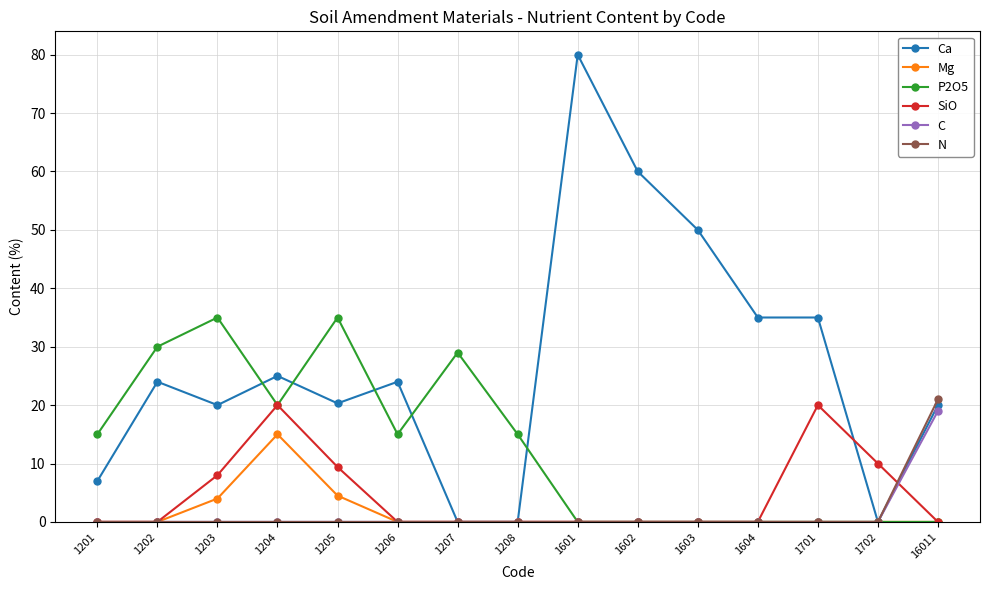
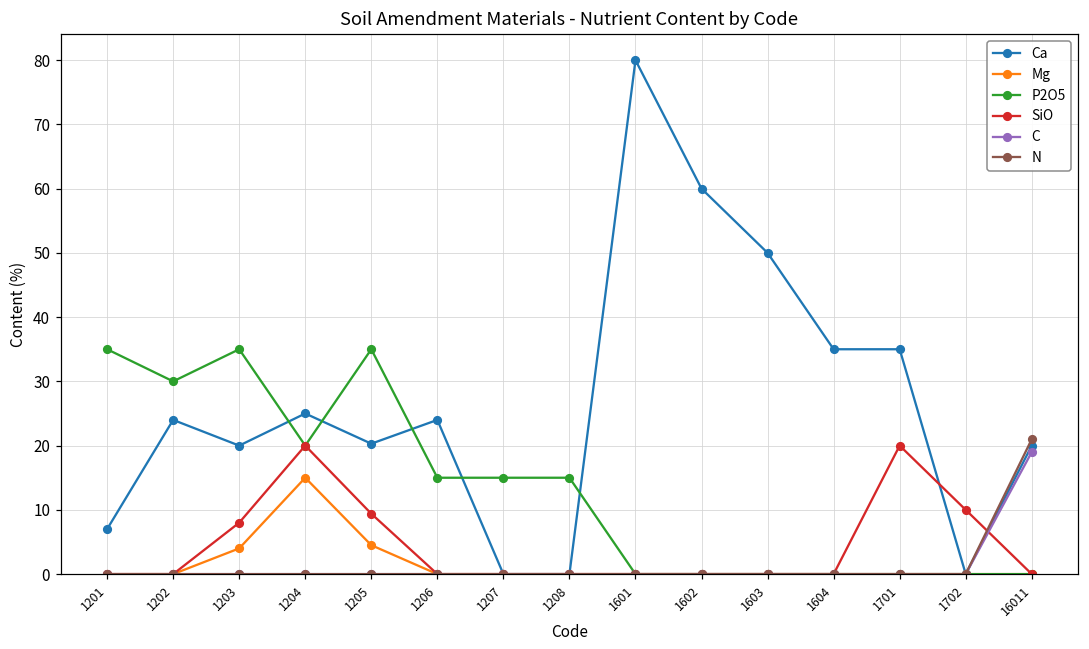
  {
    "Ca": {
      "1201": 7,
      "1202": 24,
      "1203": 20,
      "1204": 25,
      "1205": 20,
      "1206": 24,
      "1601": 80,
      "1602": 60,
      "1603": 50,
      "1604": 35,
      "1701": 35,
      "16011": 20
    },
    "Mg": {
      "1203": 4,
      "1204": 15,
      "1205": 5
    },
    "P2O5": {
-     "1201": 15,
+     "1201": 35,
      "1202": 30,
      "1203": 35,
      "1205": 35,
      "1206": 15,
-     "1207": 29,
+     "1207": 15,
      "1208": 15
    },
    "SiO": {
      "1203": 8,
      "1205": 9,
      "1701": 20,
      "1702": 10
    },
    "C": {
      "16011": 19
    },
    "N": {
      "16011": 21
    }
  }
